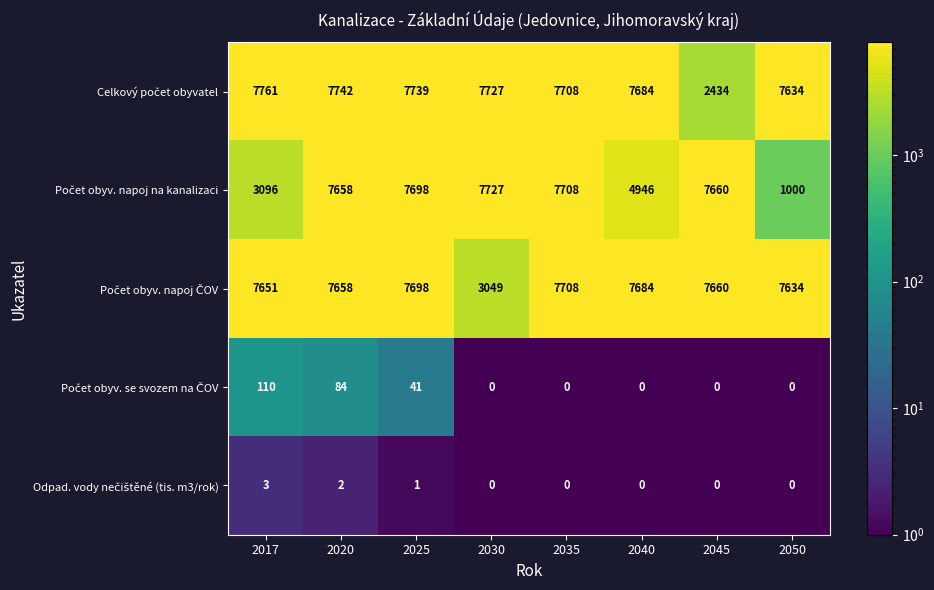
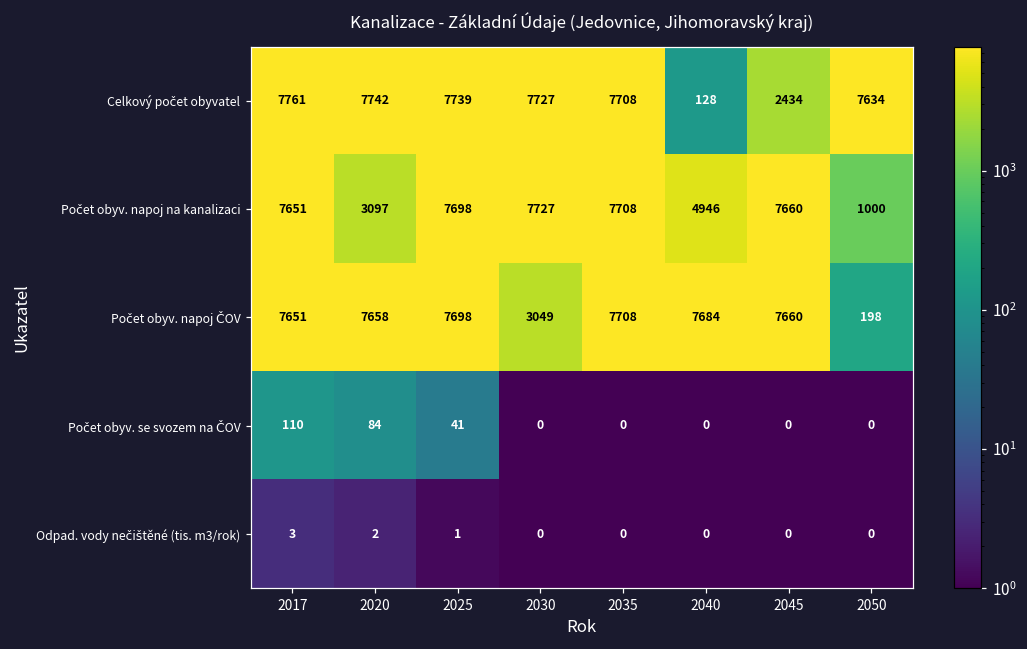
  {
    "Celkový počet obyvatel": {
      "2017": 7761,
      "2020": 7742,
      "2025": 7739,
      "2030": 7727,
      "2035": 7708,
-     "2040": 7684,
+     "2040": 128,
      "2045": 2434,
      "2050": 7634
    },
    "Počet obyv. napoj na kanalizaci": {
-     "2017": 3096,
-     "2020": 7658,
+     "2017": 7651,
+     "2020": 3097,
      "2025": 7698,
      "2030": 7727,
      "2035": 7708,
      "2040": 4946,
      "2045": 7660,
      "2050": 1000
    },
    "Počet obyv. napoj ČOV": {
      "2017": 7651,
      "2020": 7658,
      "2025": 7698,
      "2030": 3049,
      "2035": 7708,
      "2040": 7684,
      "2045": 7660,
-     "2050": 7634
+     "2050": 198
    },
    "Počet obyv. se svozem na ČOV": {
      "2017": 110,
      "2020": 84,
      "2025": 41,
      "2030": 0,
      "2035": 0,
      "2040": 0,
      "2045": 0,
      "2050": 0
    },
    "Odpad. vody nečištěné (tis. m3/rok)": {
      "2017": 3,
      "2020": 2,
      "2025": 1,
      "2030": 0,
      "2035": 0,
      "2040": 0,
      "2045": 0,
      "2050": 0
    }
  }
